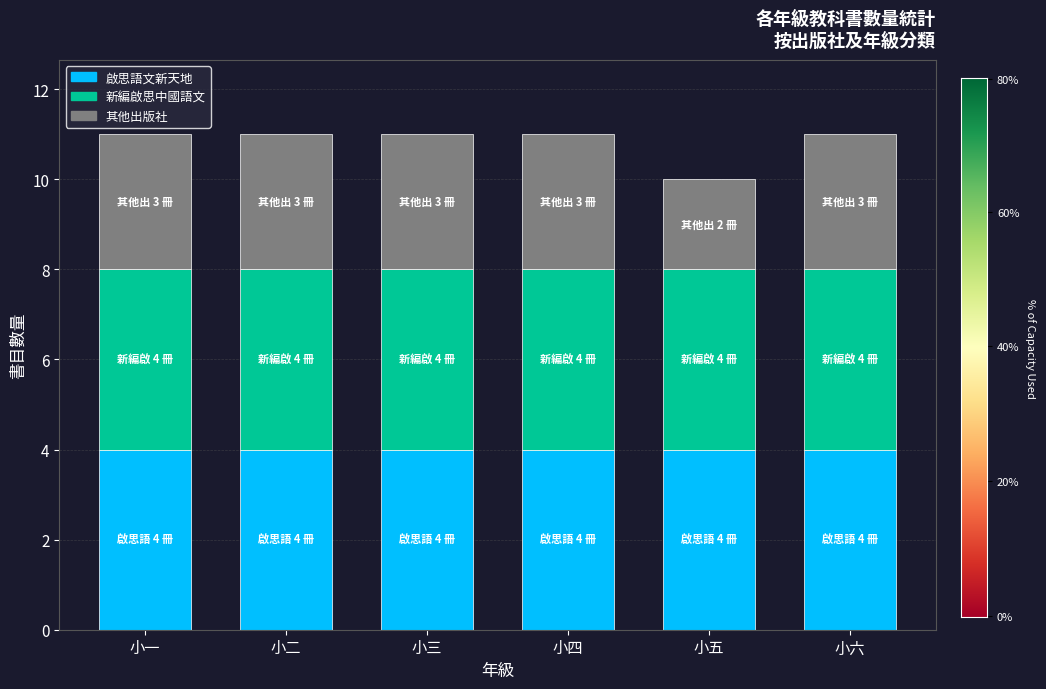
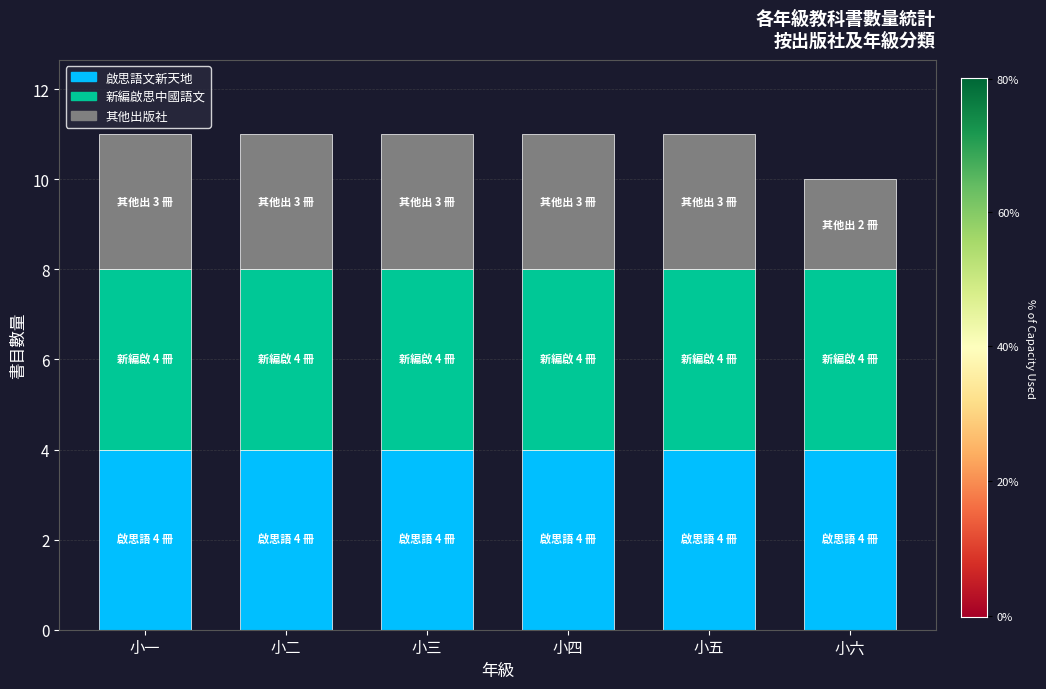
  {
    "啟思語文新天地": {
      "小一": 4,
      "小二": 4,
      "小三": 4,
      "小四": 4,
      "小五": 4,
      "小六": 4
    },
    "新編啟思中國語文": {
      "小一": 4,
      "小二": 4,
      "小三": 4,
      "小四": 4,
      "小五": 4,
      "小六": 4
    },
    "其他出版社": {
      "小一": 3,
      "小二": 3,
      "小三": 3,
      "小四": 3,
-     "小五": 2,
-     "小六": 3
+     "小五": 3,
+     "小六": 2
    }
  }
